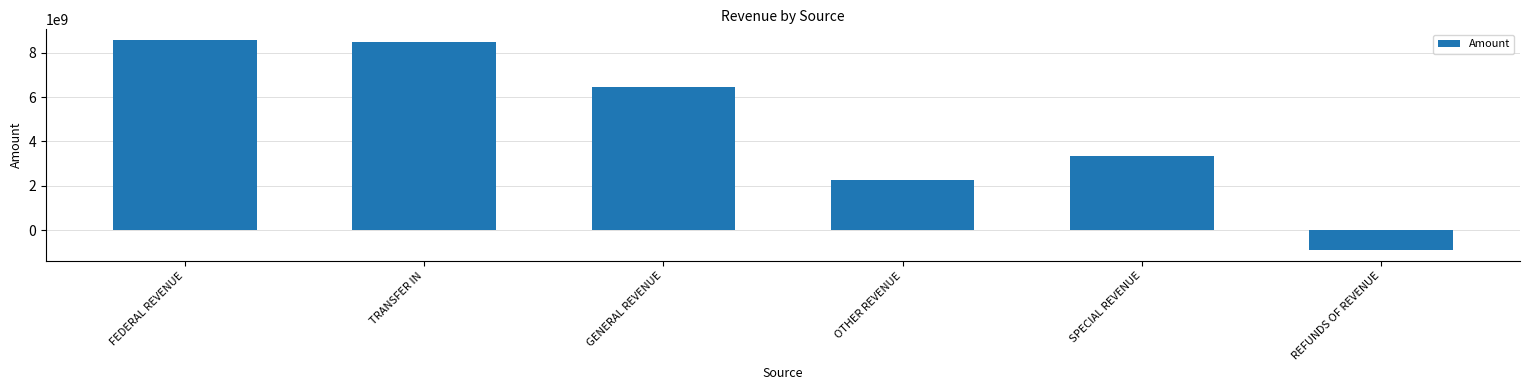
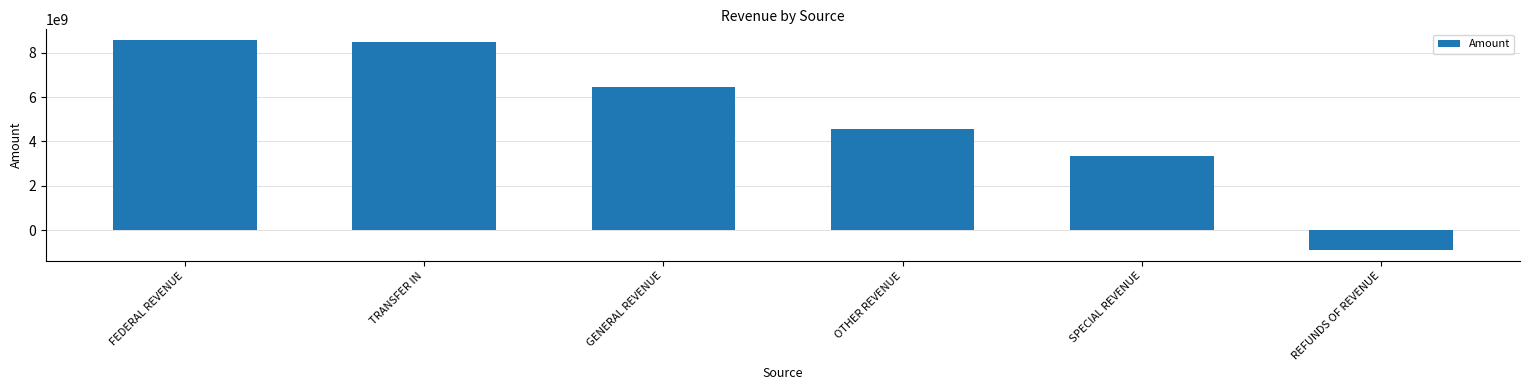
  {
    "FEDERAL REVENUE": 8600000000,
    "TRANSFER IN": 8500000000,
    "GENERAL REVENUE": 6500000000,
-   "OTHER REVENUE": 2200000000,
+   "OTHER REVENUE": 4500000000,
    "SPECIAL REVENUE": 3300000000,
    "REFUNDS OF REVENUE": -900000000
  }
